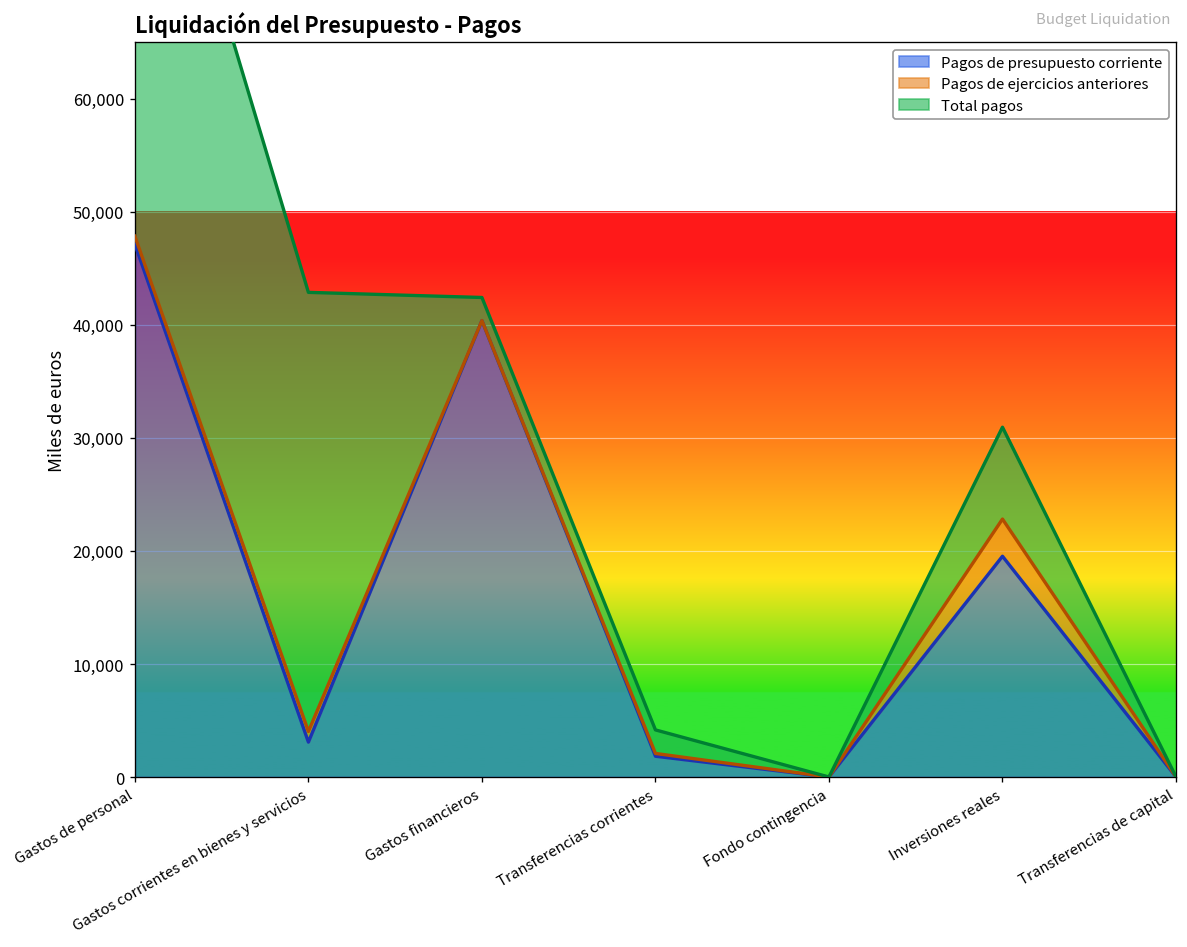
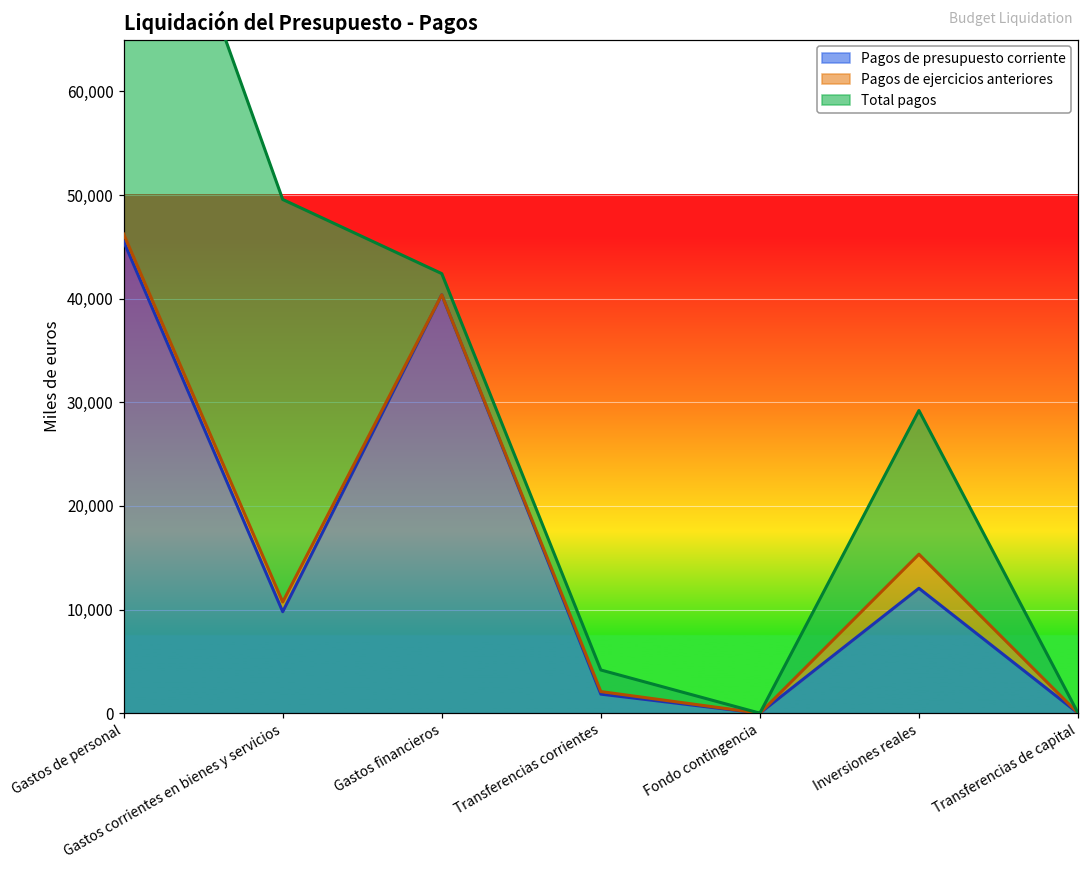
  {
    "Pagos de presupuesto corriente": {
-     "Gastos de personal": "47,000",
-     "Gastos corrientes en bienes y servicios": "3,000",
-     "Inversiones reales": "20,000"
+     "Gastos de personal": "46,000",
+     "Gastos corrientes en bienes y servicios": "10,000",
+     "Inversiones reales": "12,000"
    },
    "Pagos de ejercicios anteriores": {
      "Gastos de personal": "1,000",
      "Gastos corrientes en bienes y servicios": "1,000",
      "Inversiones reales": "3,000"
    },
    "Total pagos": {
      "Gastos corrientes en bienes y servicios": "39,000",
      "Gastos financieros": "2,000",
      "Transferencias corrientes": "2,000",
-     "Inversiones reales": "8,000"
+     "Inversiones reales": "14,000"
    }
  }
